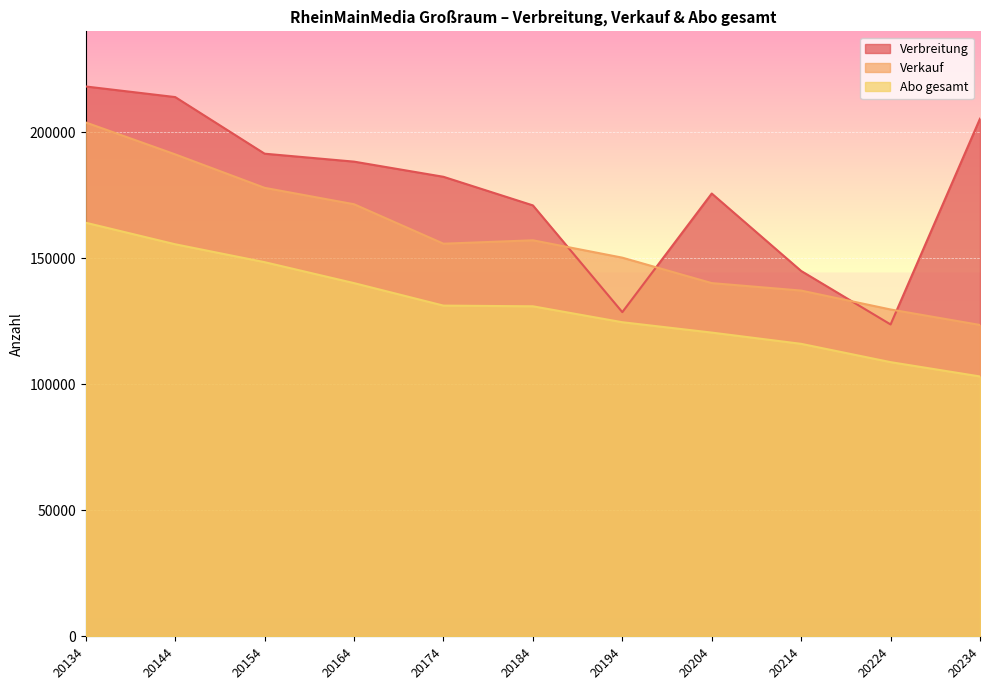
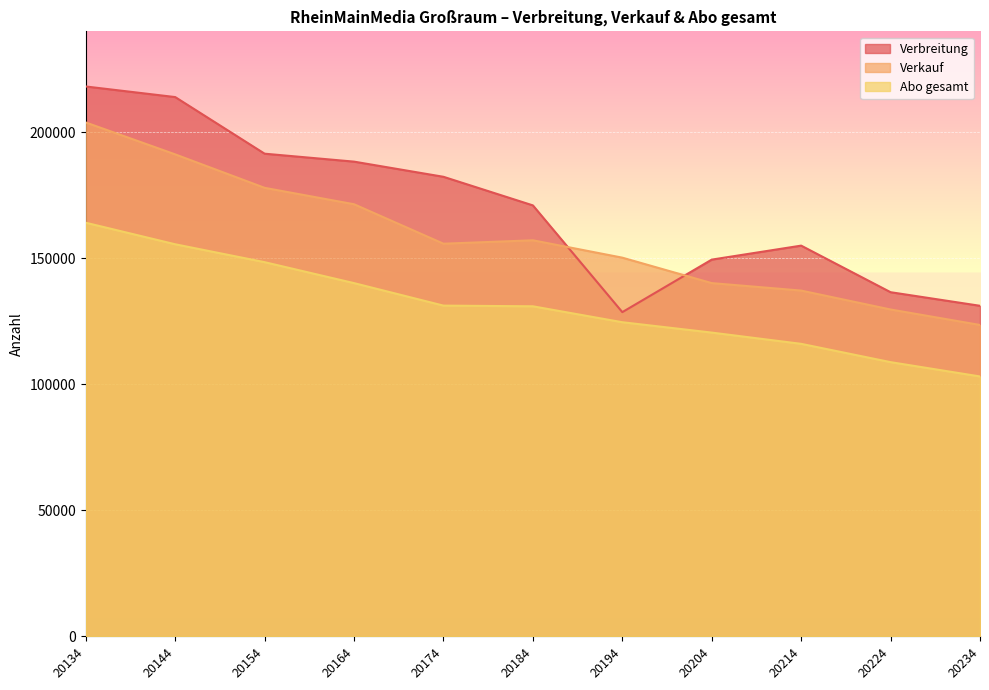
  {
    "Verbreitung": {
      "20134": 218000,
      "20144": 214000,
      "20154": 191000,
      "20164": 188000,
      "20174": 182000,
      "20184": 171000,
      "20194": 129000,
-     "20204": 176000,
-     "20214": 145000,
-     "20224": 124000,
-     "20234": 205000
+     "20204": 149000,
+     "20214": 155000,
+     "20224": 137000,
+     "20234": 131000
    }
  }
